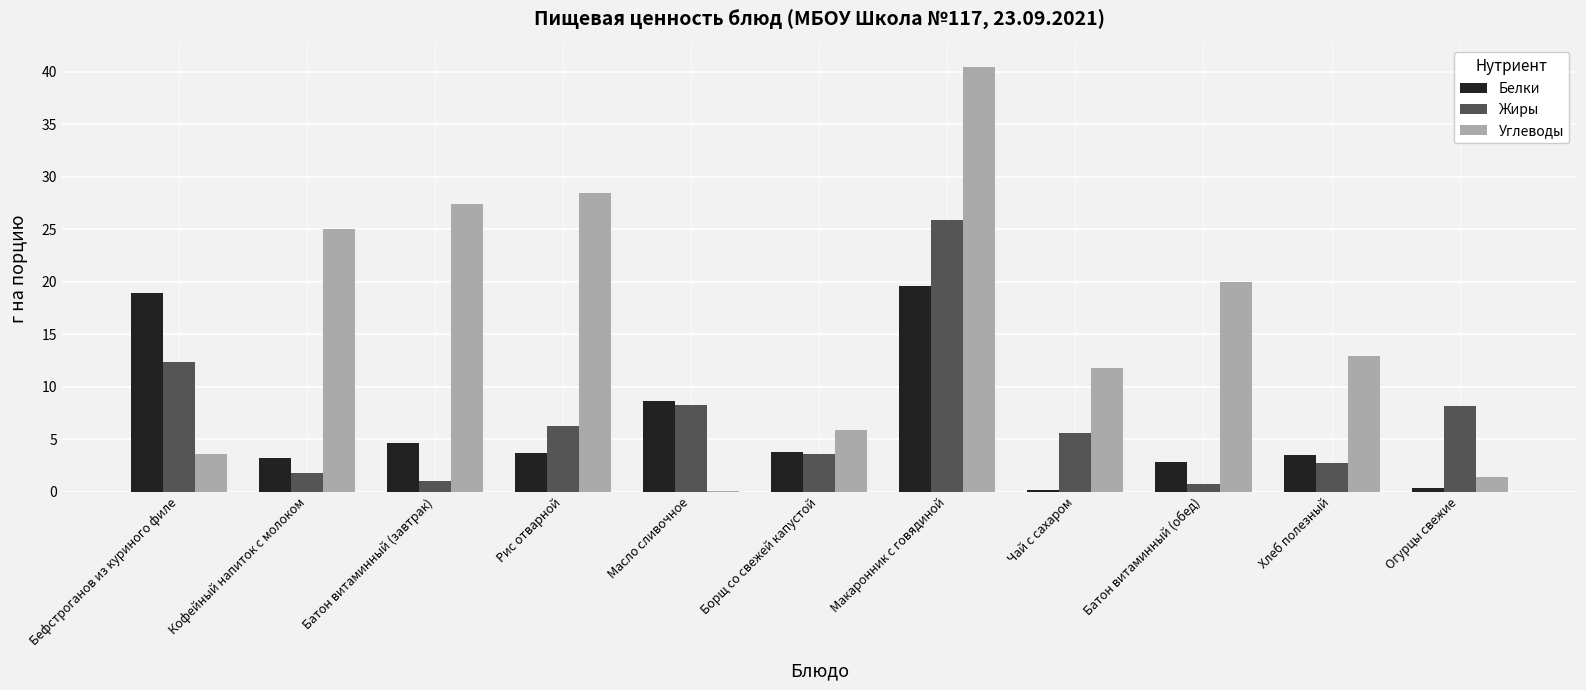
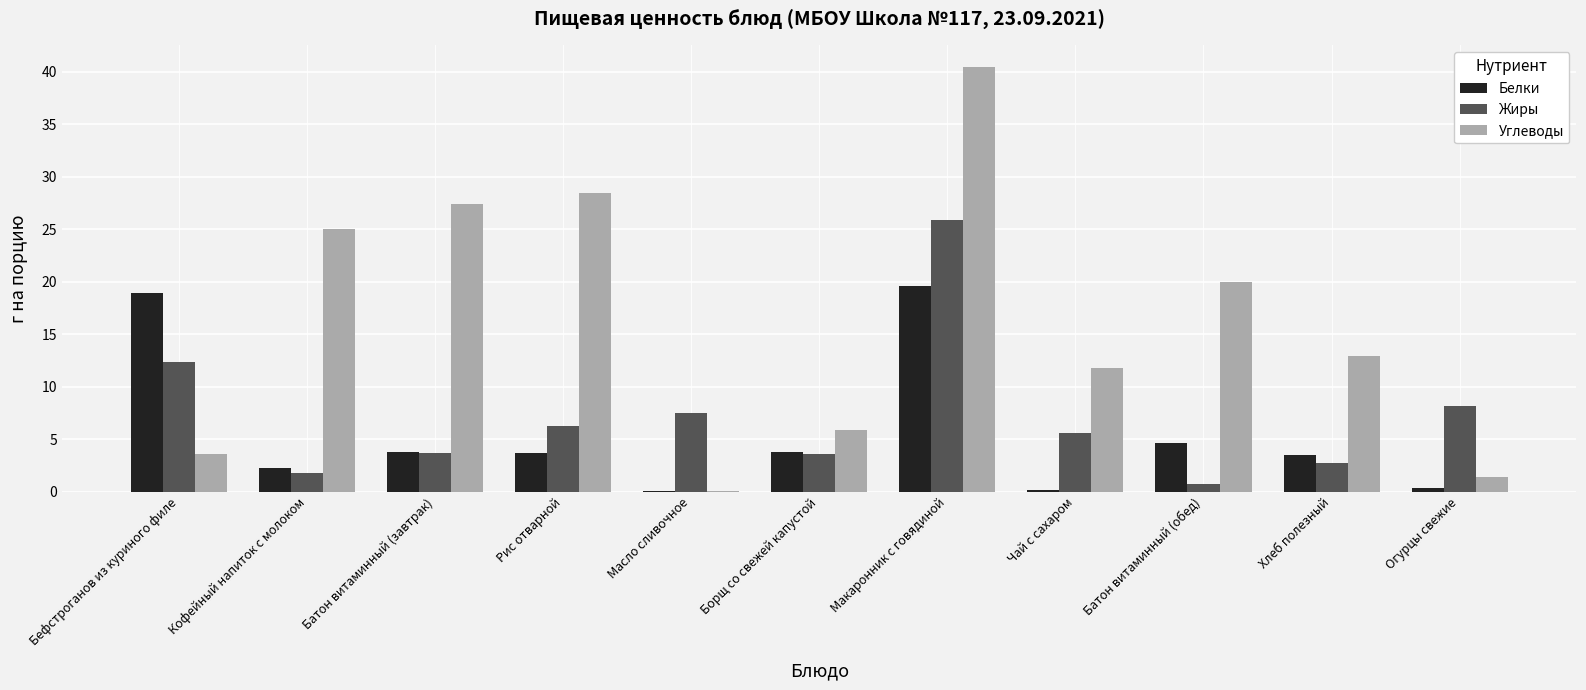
  {
    "Белки": {
      "Бефстроганов из куриного филе": 18.9,
-     "Кофейный напиток с молоком": 3.2,
-     "Батон витаминный (завтрак)": 4.6,
+     "Кофейный напиток с молоком": 2.3,
+     "Батон витаминный (завтрак)": 3.8,
      "Рис отварной": 3.7,
-     "Масло сливочное": 8.6,
+     "Масло сливочное": 0.1,
      "Борщ со свежей капустой": 3.8,
      "Макаронник с говядиной": 19.6,
-     "Батон витаминный (обед)": 2.8,
+     "Батон витаминный (обед)": 4.6,
      "Хлеб полезный": 3.5,
      "Огурцы свежие": 0.4
    },
    "Жиры": {
      "Бефстроганов из куриного филе": 12.4,
      "Кофейный напиток с молоком": 1.8,
-     "Батон витаминный (завтрак)": 1.0,
+     "Батон витаминный (завтрак)": 3.7,
      "Рис отварной": 6.3,
-     "Масло сливочное": 8.3,
+     "Масло сливочное": 7.5,
      "Борщ со свежей капустой": 3.6,
      "Макаронник с говядиной": 25.9,
      "Чай с сахаром": 5.6,
      "Батон витаминный (обед)": 0.7,
      "Хлеб полезный": 2.7,
      "Огурцы свежие": 8.2
    },
    "Углеводы": {
      "Бефстроганов из куриного филе": 3.6,
      "Кофейный напиток с молоком": 25.0,
      "Батон витаминный (завтрак)": 27.4,
      "Рис отварной": 28.5,
      "Борщ со свежей капустой": 5.9,
      "Макаронник с говядиной": 40.5,
      "Чай с сахаром": 11.8,
      "Батон витаминный (обед)": 20.0,
      "Хлеб полезный": 12.9,
      "Огурцы свежие": 1.4
    }
  }
